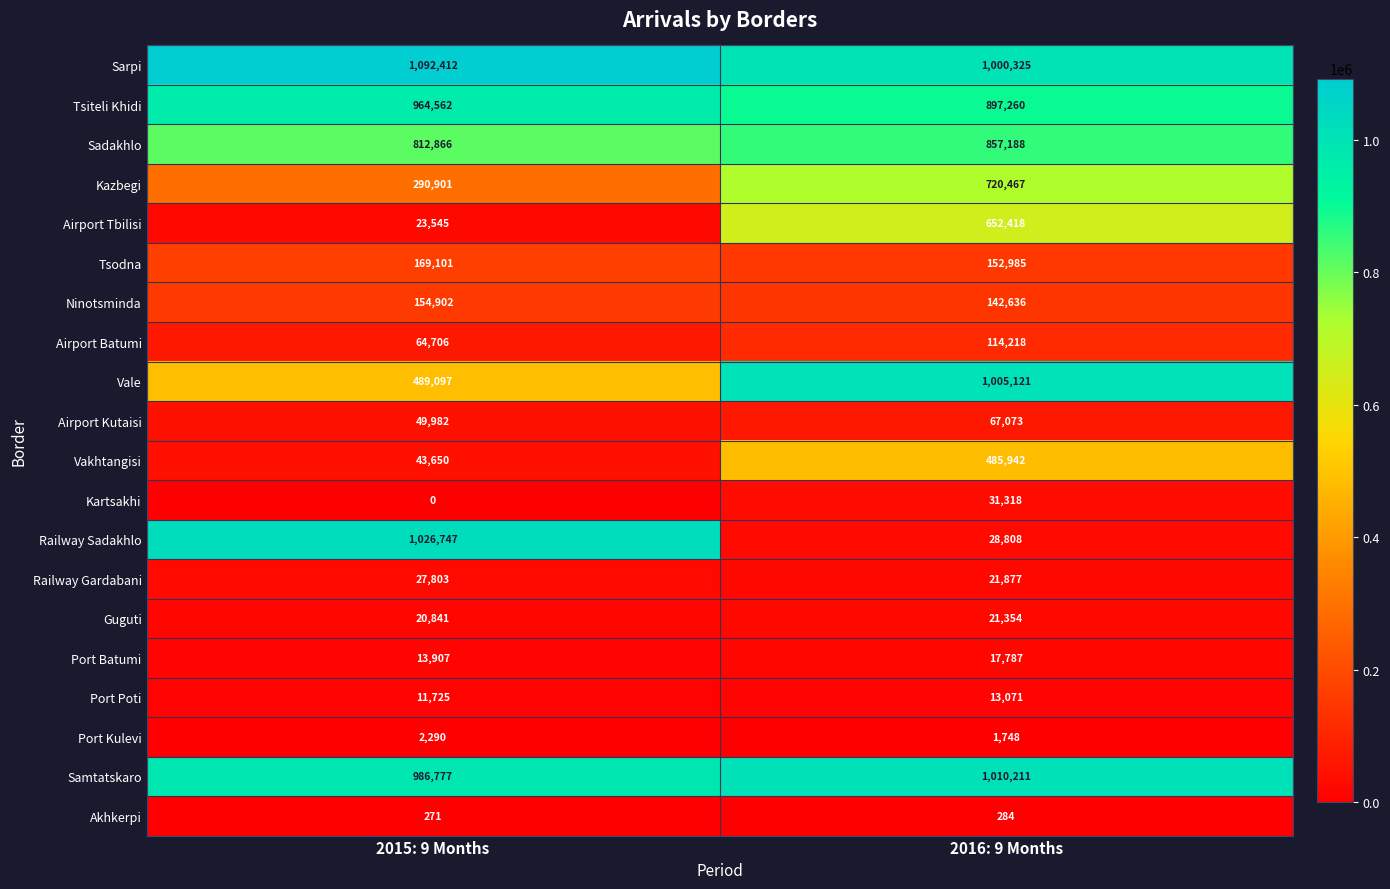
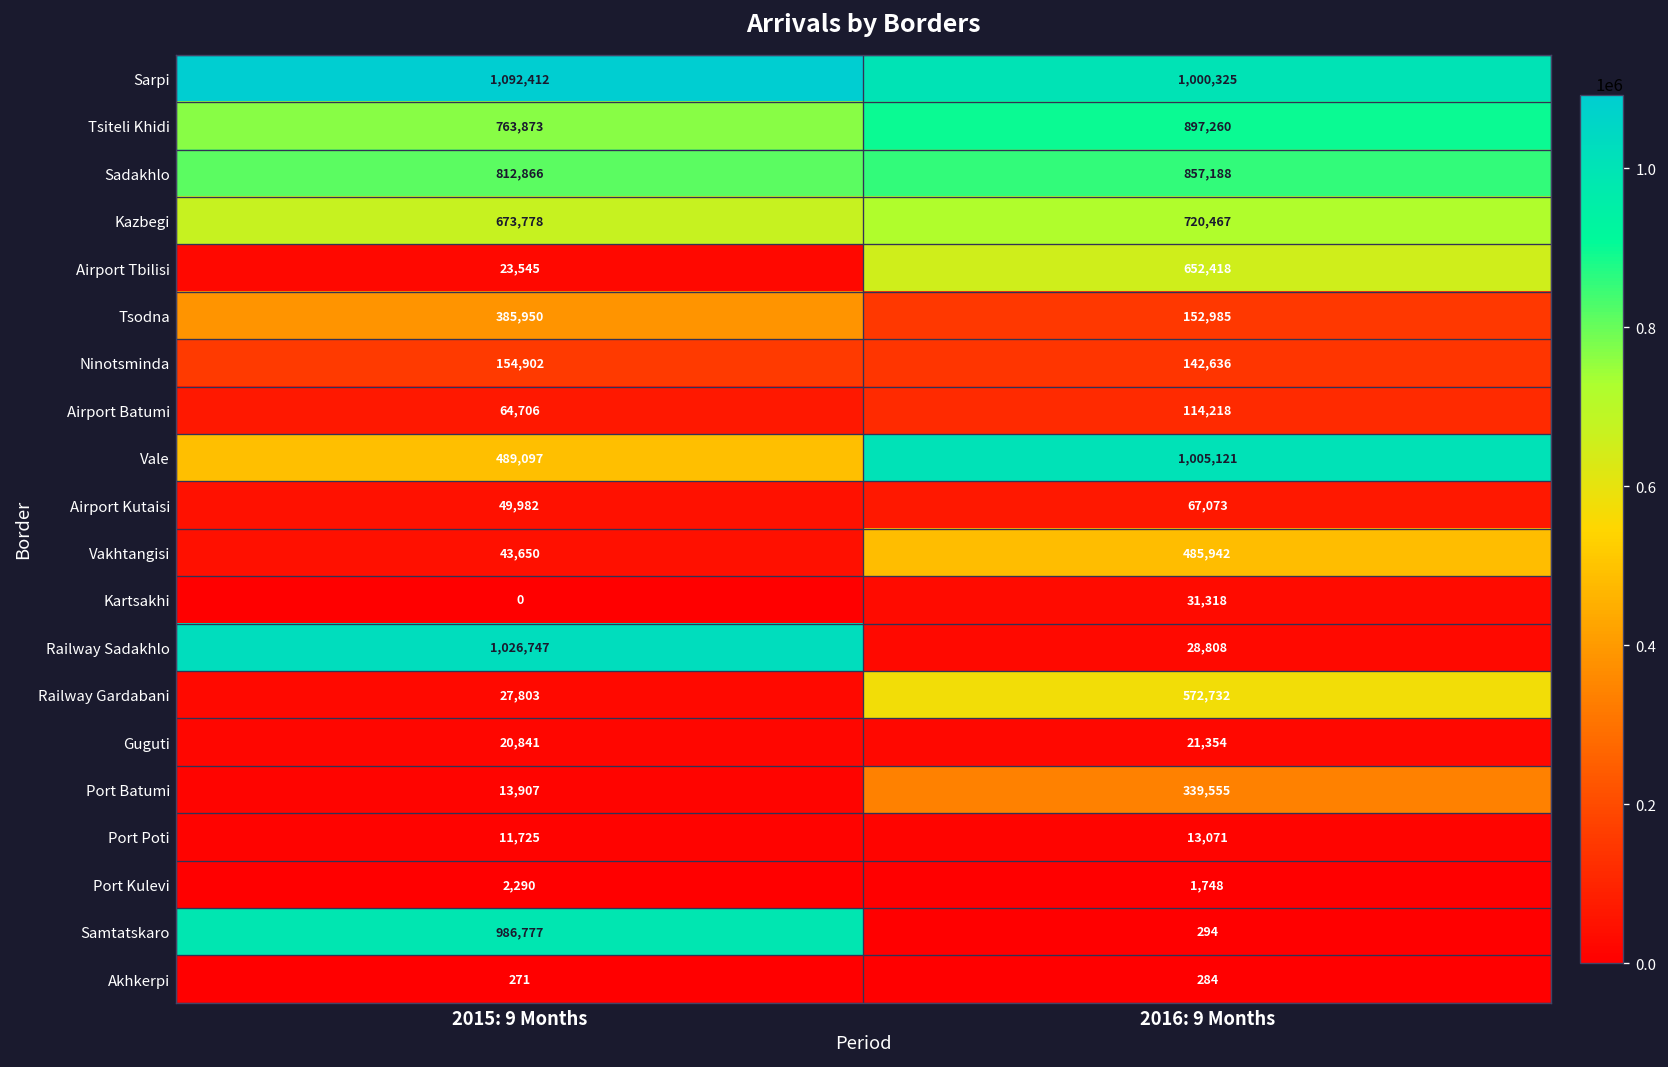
  {
    "Sarpi": {
      "2015: 9 Months": "1,092,412",
      "2016: 9 Months": "1,000,325"
    },
    "Tsiteli Khidi": {
-     "2015: 9 Months": "964,562",
+     "2015: 9 Months": "763,873",
      "2016: 9 Months": "897,260"
    },
    "Sadakhlo": {
      "2015: 9 Months": "812,866",
      "2016: 9 Months": "857,188"
    },
    "Kazbegi": {
-     "2015: 9 Months": "290,901",
+     "2015: 9 Months": "673,778",
      "2016: 9 Months": "720,467"
    },
    "Airport Tbilisi": {
      "2015: 9 Months": "23,545",
      "2016: 9 Months": "652,418"
    },
    "Tsodna": {
-     "2015: 9 Months": "169,101",
+     "2015: 9 Months": "385,950",
      "2016: 9 Months": "152,985"
    },
    "Ninotsminda": {
      "2015: 9 Months": "154,902",
      "2016: 9 Months": "142,636"
    },
    "Airport Batumi": {
      "2015: 9 Months": "64,706",
      "2016: 9 Months": "114,218"
    },
    "Vale": {
      "2015: 9 Months": "489,097",
      "2016: 9 Months": "1,005,121"
    },
    "Airport Kutaisi": {
      "2015: 9 Months": "49,982",
      "2016: 9 Months": "67,073"
    },
    "Vakhtangisi": {
      "2015: 9 Months": "43,650",
      "2016: 9 Months": "485,942"
    },
    "Kartsakhi": {
      "2015: 9 Months": "0",
      "2016: 9 Months": "31,318"
    },
    "Railway Sadakhlo": {
      "2015: 9 Months": "1,026,747",
      "2016: 9 Months": "28,808"
    },
    "Railway Gardabani": {
      "2015: 9 Months": "27,803",
-     "2016: 9 Months": "21,877"
+     "2016: 9 Months": "572,732"
    },
    "Guguti": {
      "2015: 9 Months": "20,841",
      "2016: 9 Months": "21,354"
    },
    "Port Batumi": {
      "2015: 9 Months": "13,907",
-     "2016: 9 Months": "17,787"
+     "2016: 9 Months": "339,555"
    },
    "Port Poti": {
      "2015: 9 Months": "11,725",
      "2016: 9 Months": "13,071"
    },
    "Port Kulevi": {
      "2015: 9 Months": "2,290",
      "2016: 9 Months": "1,748"
    },
    "Samtatskaro": {
      "2015: 9 Months": "986,777",
-     "2016: 9 Months": "1,010,211"
+     "2016: 9 Months": "294"
    },
    "Akhkerpi": {
      "2015: 9 Months": "271",
      "2016: 9 Months": "284"
    }
  }
